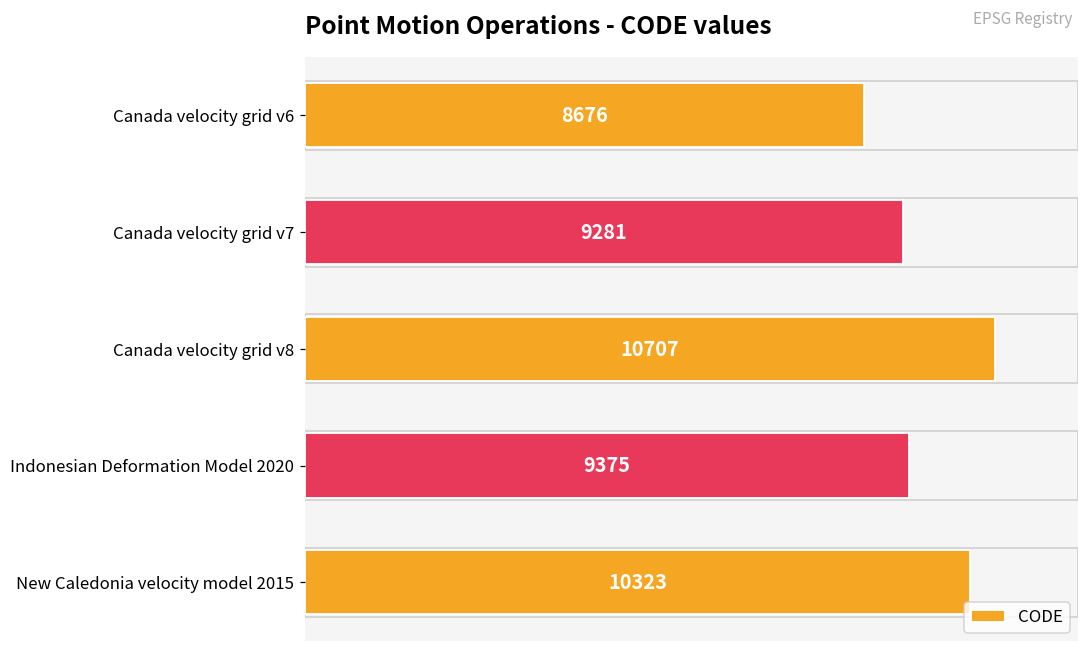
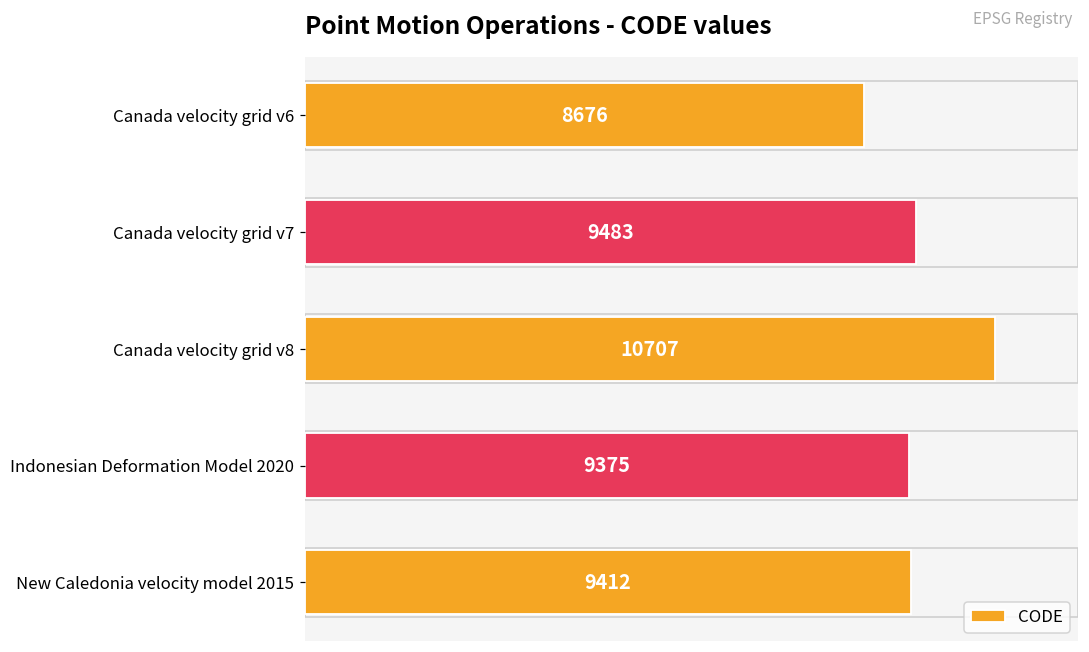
  {
    "Canada velocity grid v6": 8676,
-   "Canada velocity grid v7": 9281,
+   "Canada velocity grid v7": 9483,
    "Canada velocity grid v8": 10707,
    "Indonesian Deformation Model 2020": 9375,
-   "New Caledonia velocity model 2015": 10323
+   "New Caledonia velocity model 2015": 9412
  }
